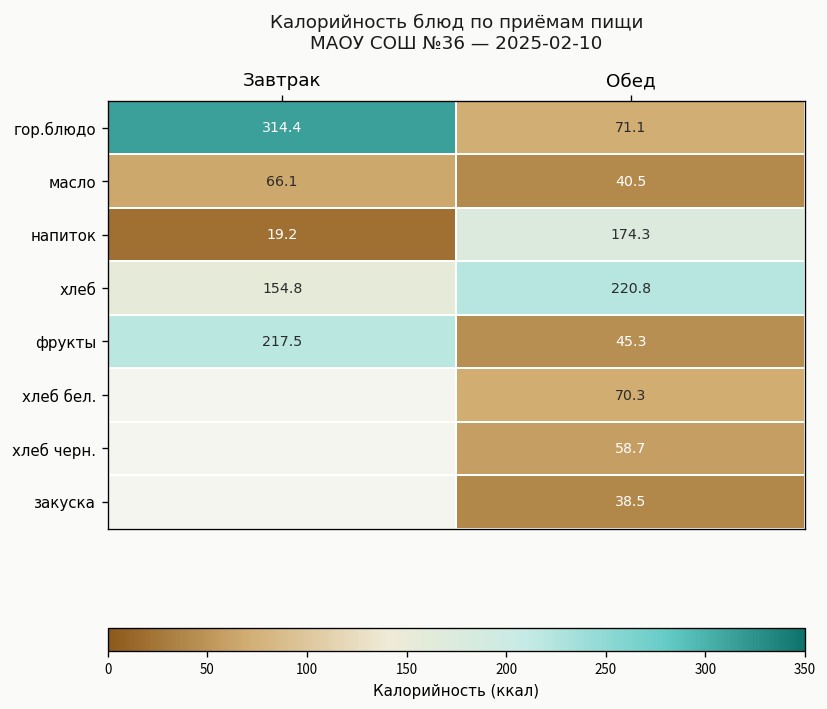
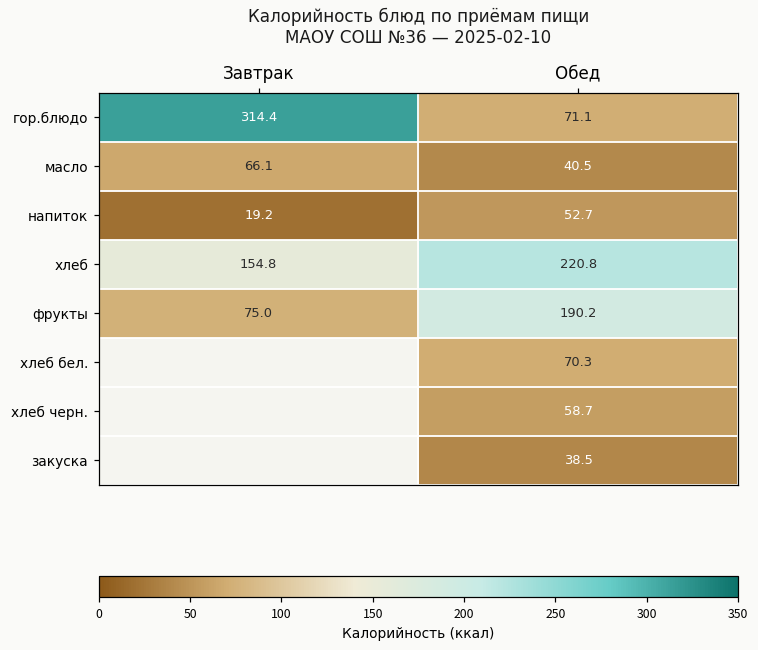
  {
    "гор.блюдо": {
      "Завтрак": 314.4,
      "Обед": 71.1
    },
    "масло": {
      "Завтрак": 66.1,
      "Обед": 40.5
    },
    "напиток": {
      "Завтрак": 19.2,
-     "Обед": 174.3
+     "Обед": 52.7
    },
    "хлеб": {
      "Завтрак": 154.8,
      "Обед": 220.8
    },
    "фрукты": {
-     "Завтрак": 217.5,
-     "Обед": 45.3
+     "Завтрак": 75.0,
+     "Обед": 190.2
    },
    "хлеб бел.": {
      "Обед": 70.3
    },
    "хлеб черн.": {
      "Обед": 58.7
    },
    "закуска": {
      "Обед": 38.5
    }
  }
